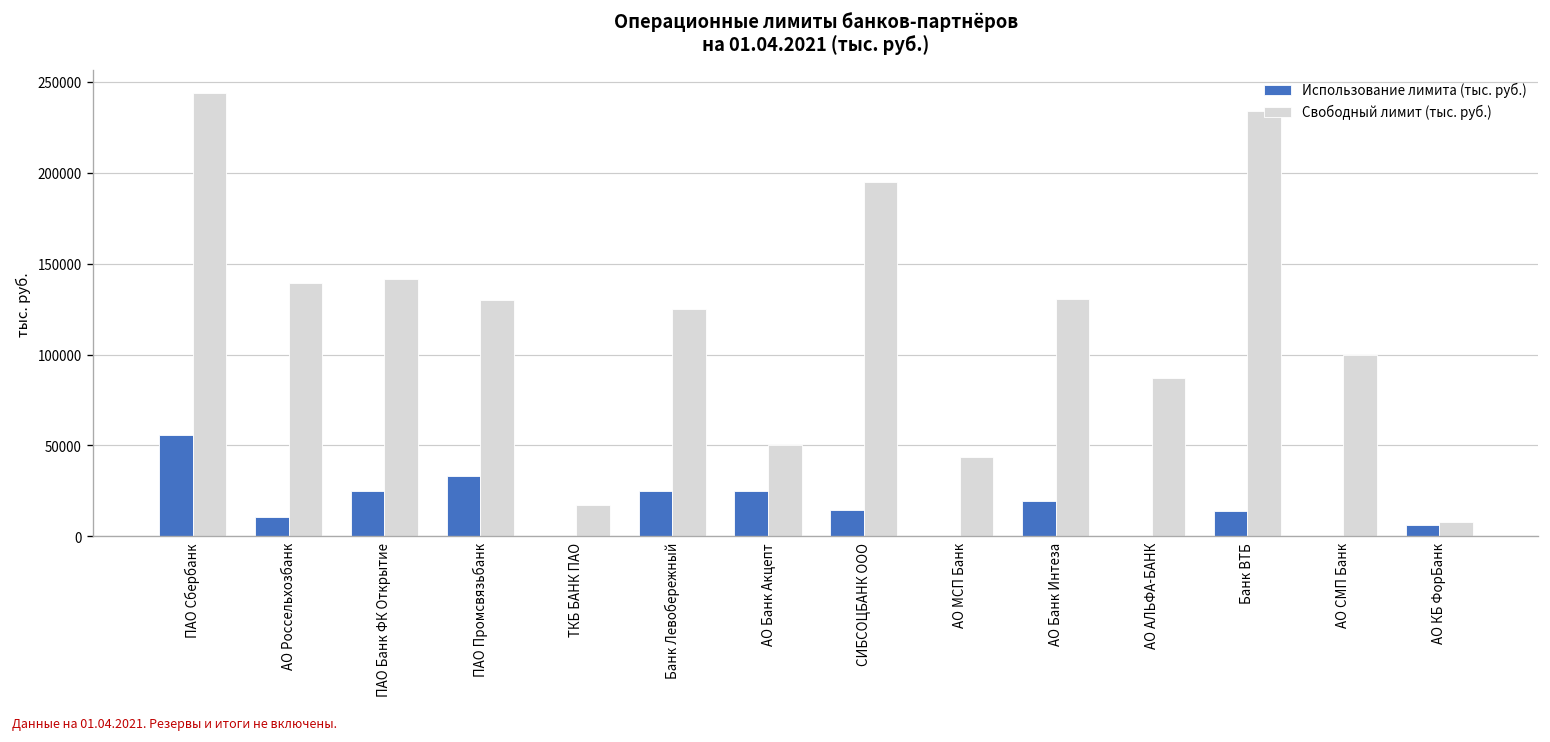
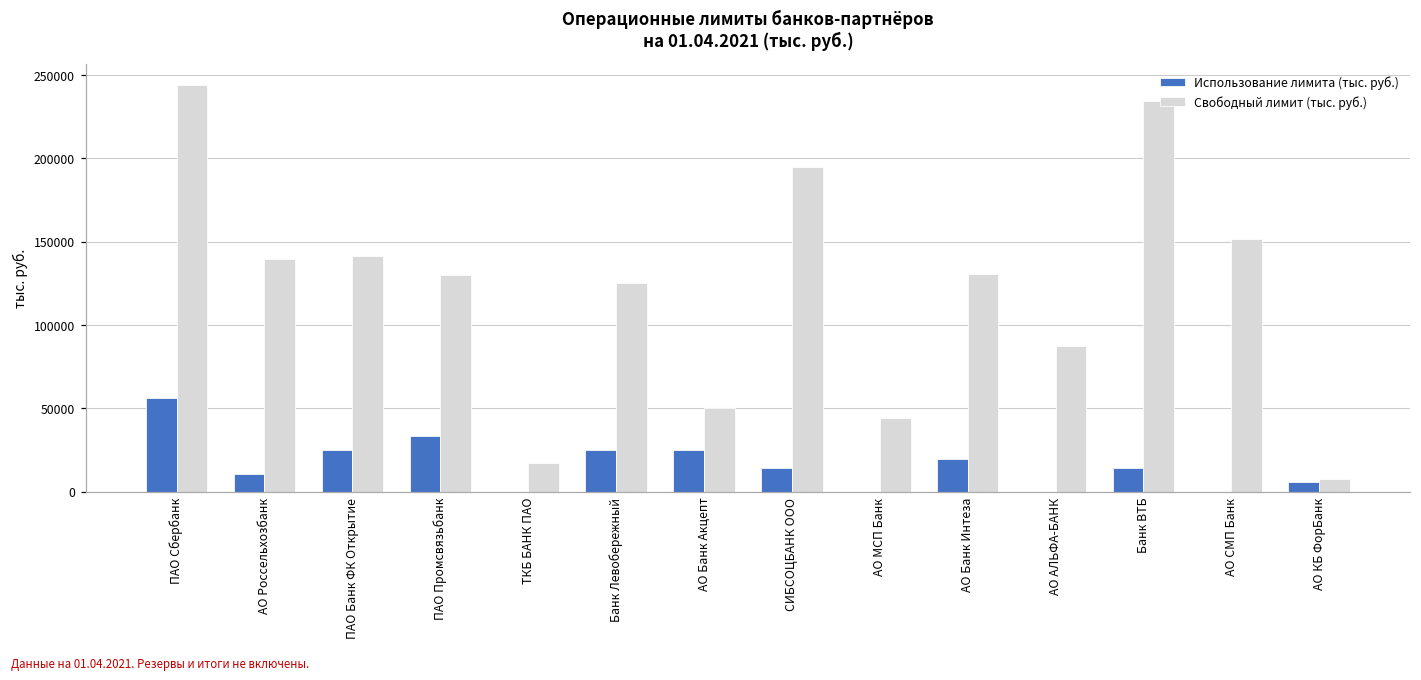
  {
    "Использование лимита (тыс. руб.)": {
      "ПАО Сбербанк": 56000,
      "АО Россельхозбанк": 10000,
      "ПАО Банк ФК Открытие": 25000,
      "ПАО Промсвязьбанк": 33000,
      "ТКБ БАНК ПАО": 0,
      "Банк Левобережный": 25000,
      "АО Банк Акцепт": 25000,
      "СИБСОЦБАНК ООО": 14000,
      "АО МСП Банк": 0,
      "АО Банк Интеза": 20000,
      "АО АЛЬФА-БАНК": 0,
      "Банк ВТБ": 14000,
      "АО СМП Банк": 0,
      "АО КБ ФорБанк": 6000
    },
    "Свободный лимит (тыс. руб.)": {
      "ПАО Сбербанк": 244000,
      "АО Россельхозбанк": 140000,
      "ПАО Банк ФК Открытие": 141000,
      "ПАО Промсвязьбанк": 130000,
      "ТКБ БАНК ПАО": 17000,
      "Банк Левобережный": 125000,
      "АО Банк Акцепт": 50000,
      "СИБСОЦБАНК ООО": 195000,
      "АО МСП Банк": 44000,
      "АО Банк Интеза": 130000,
      "АО АЛЬФА-БАНК": 87000,
      "Банк ВТБ": 234000,
-     "АО СМП Банк": 100000,
+     "АО СМП Банк": 152000,
      "АО КБ ФорБанк": 8000
    }
  }
